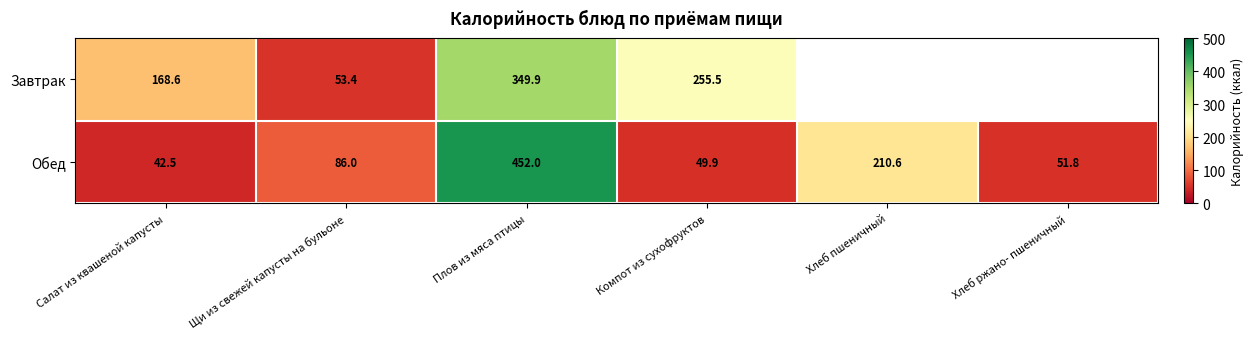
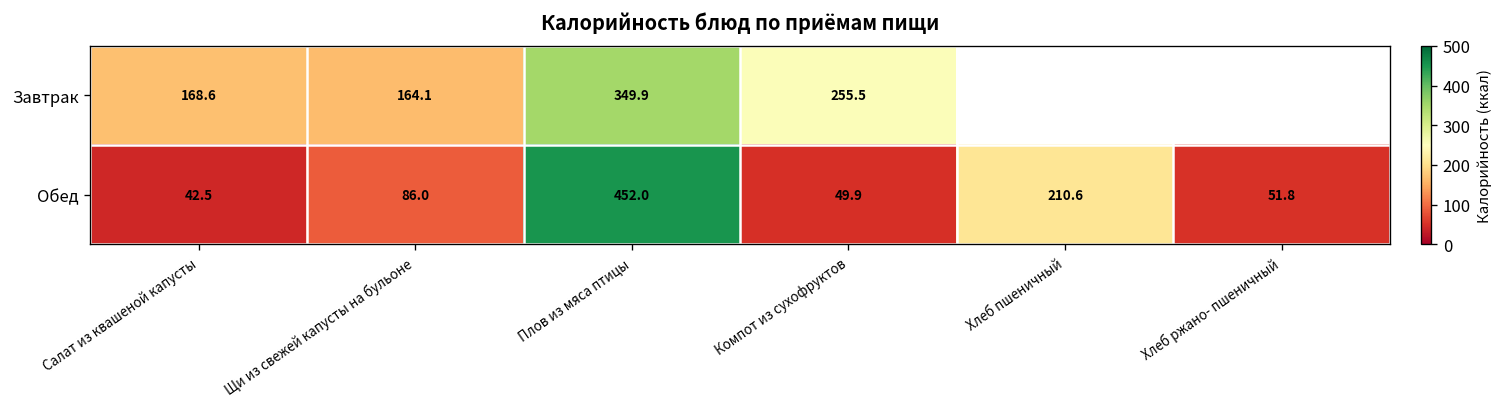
  {
    "Завтрак": {
      "Салат из квашеной капусты": 168.6,
-     "Щи из свежей капусты на бульоне": 53.4,
+     "Щи из свежей капусты на бульоне": 164.1,
      "Плов из мяса птицы": 349.9,
      "Компот из сухофруктов": 255.5
    },
    "Обед": {
      "Салат из квашеной капусты": 42.5,
      "Щи из свежей капусты на бульоне": 86.0,
      "Плов из мяса птицы": 452.0,
      "Компот из сухофруктов": 49.9,
      "Хлеб пшеничный": 210.6,
      "Хлеб ржано- пшеничный": 51.8
    }
  }
